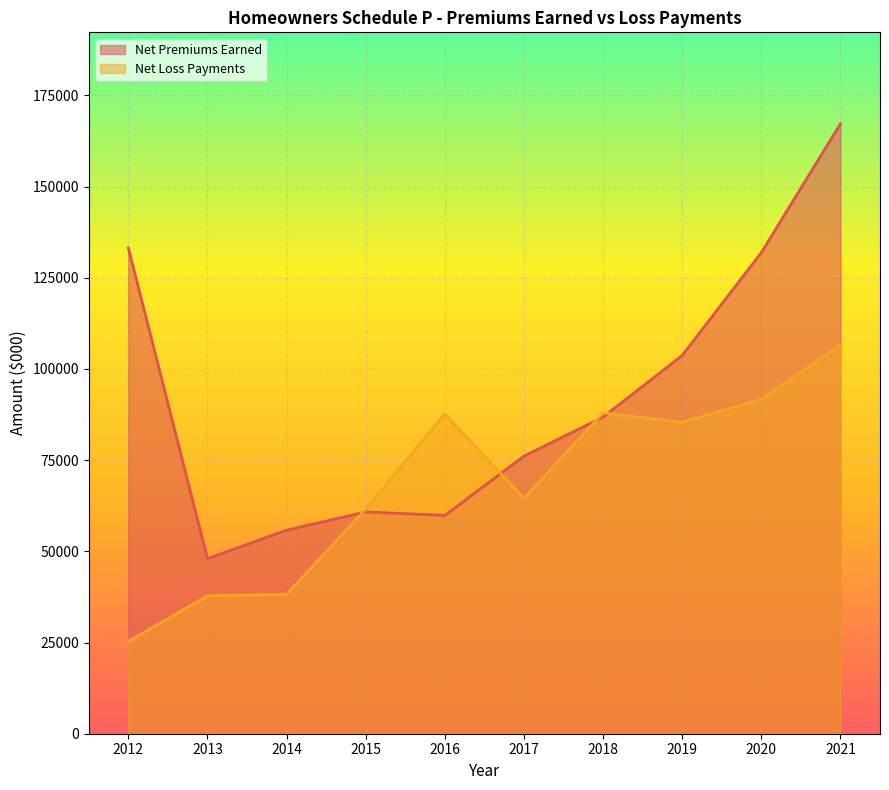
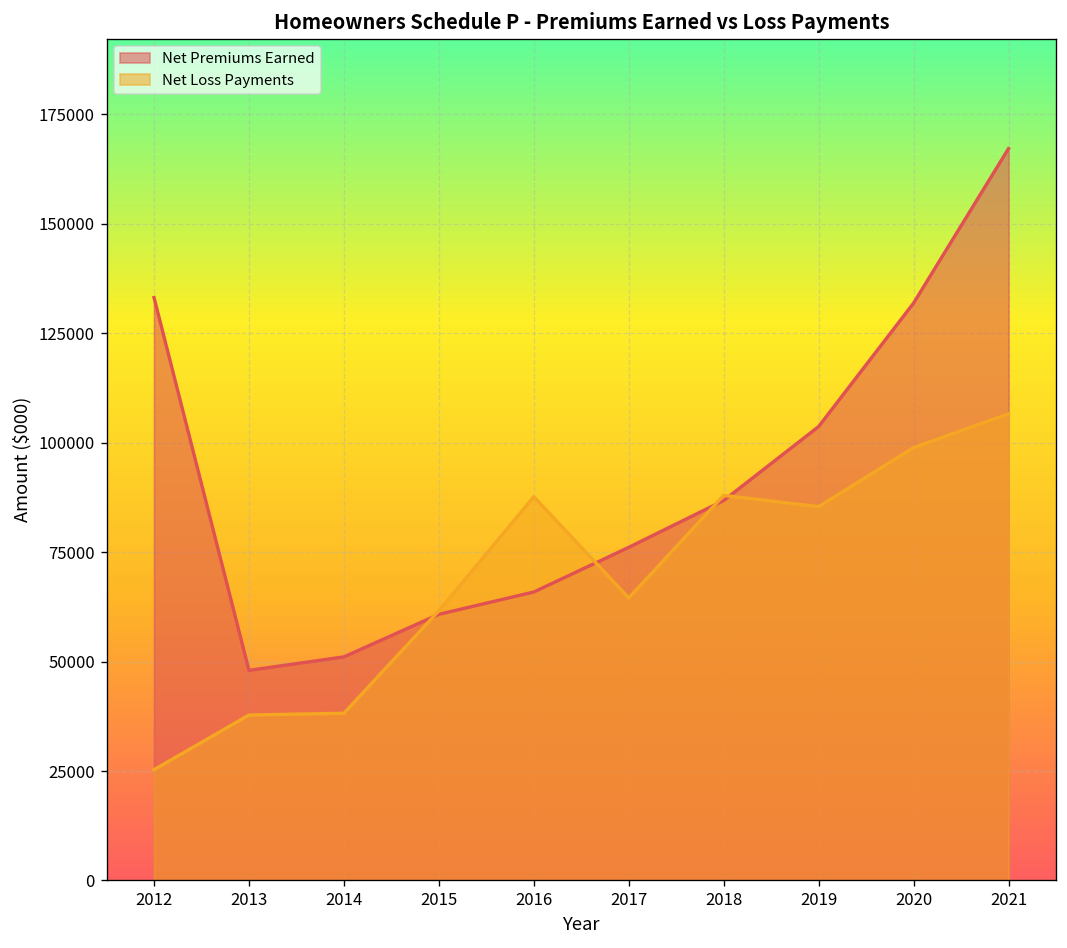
  {
    "Net Premiums Earned": {
      "2012": 133000,
      "2013": 48000,
-     "2014": 56000,
+     "2014": 51000,
      "2015": 61000,
-     "2016": 60000,
+     "2016": 66000,
      "2017": 76000,
      "2018": 87000,
      "2019": 104000,
      "2020": 132000,
      "2021": 167000
    },
    "Net Loss Payments": {
      "2012": 25000,
      "2013": 38000,
      "2014": 38000,
      "2015": 62000,
      "2016": 88000,
      "2017": 65000,
      "2018": 88000,
      "2019": 85000,
-     "2020": 92000,
+     "2020": 99000,
      "2021": 107000
    }
  }
